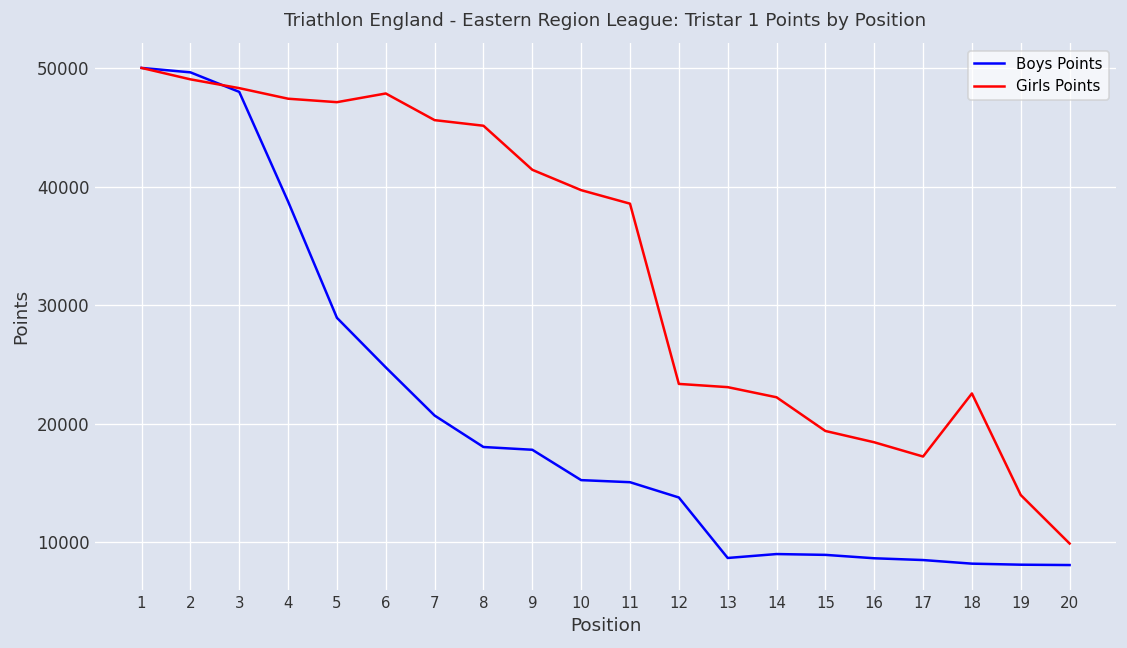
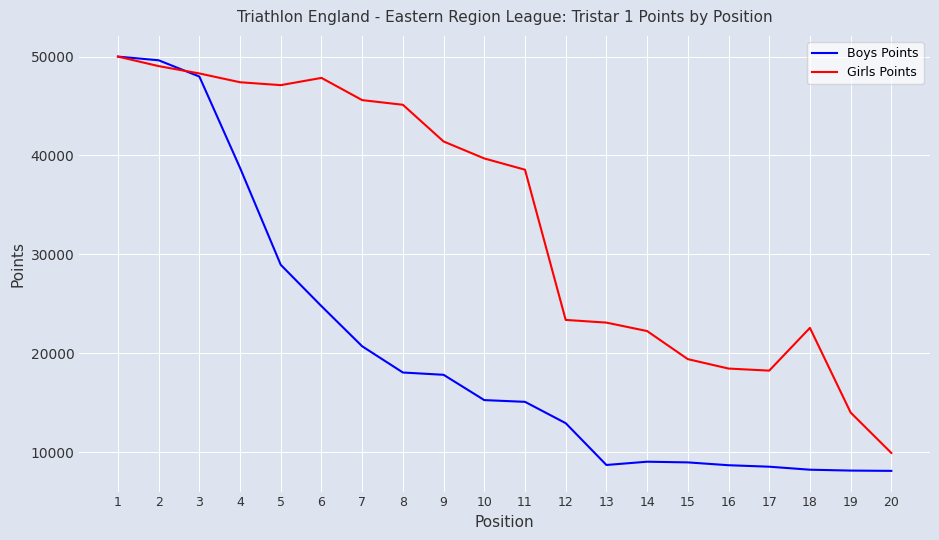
  {
    "Boys Points": {
      "2": 50000,
      "3": 48000,
      "4": 39000,
      "5": 29000,
      "6": 25000,
      "7": 21000,
      "8": 18000,
      "9": 18000,
      "10": 15000,
      "11": 15000,
-     "12": 14000,
+     "12": 13000,
      "13": 9000,
      "14": 9000,
      "15": 9000,
      "16": 9000,
      "17": 9000,
      "18": 8000,
      "19": 8000,
      "20": 8000
    },
    "Girls Points": {
      "2": 49000,
      "3": 48000,
      "4": 47000,
      "5": 47000,
      "6": 48000,
      "7": 46000,
      "8": 45000,
      "9": 41000,
      "10": 40000,
      "11": 39000,
      "12": 23000,
      "13": 23000,
      "14": 22000,
      "15": 19000,
      "16": 18000,
-     "17": 17000,
+     "17": 18000,
      "18": 23000,
      "19": 14000,
      "20": 10000
    }
  }
